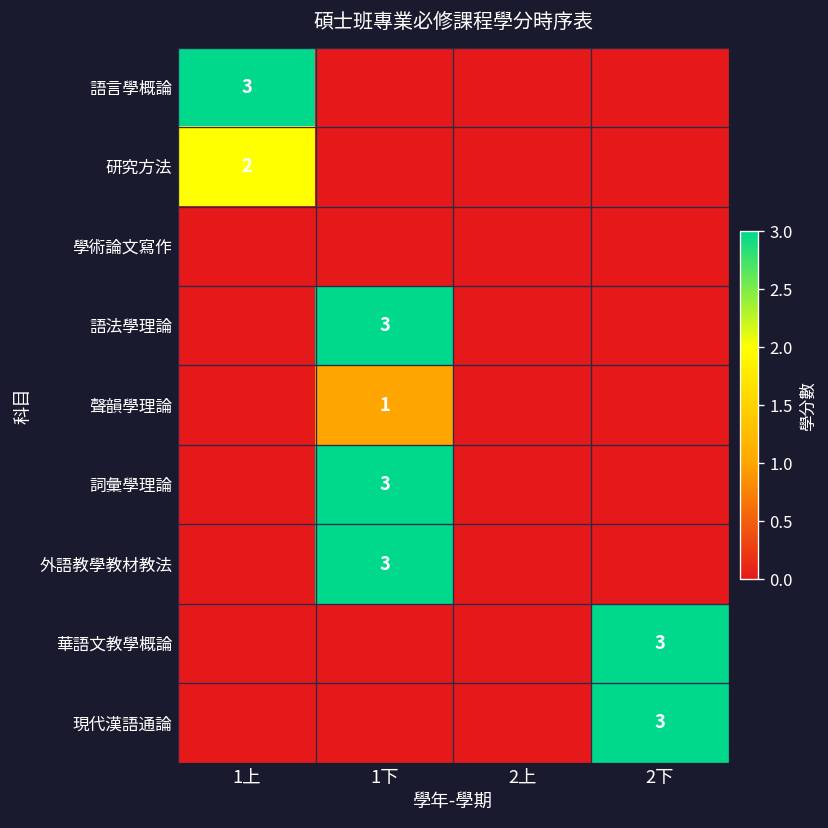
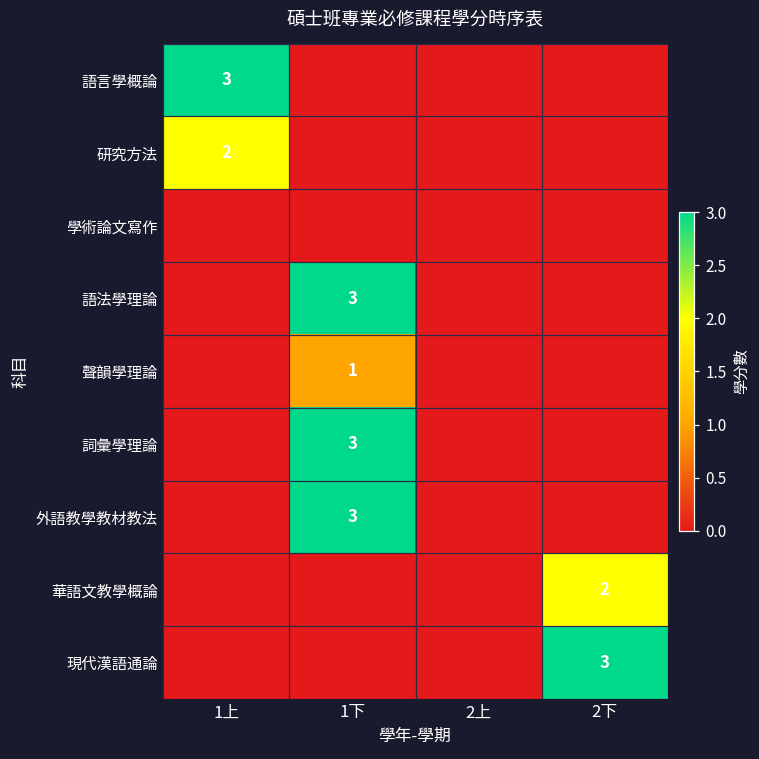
  {
    "語言學概論": {
      "1上": 3
    },
    "研究方法": {
      "1上": 2
    },
    "語法學理論": {
      "1下": 3
    },
    "聲韻學理論": {
      "1下": 1
    },
    "詞彙學理論": {
      "1下": 3
    },
    "外語教學教材教法": {
      "1下": 3
    },
    "華語文教學概論": {
-     "2下": 3
+     "2下": 2
    },
    "現代漢語通論": {
      "2下": 3
    }
  }
